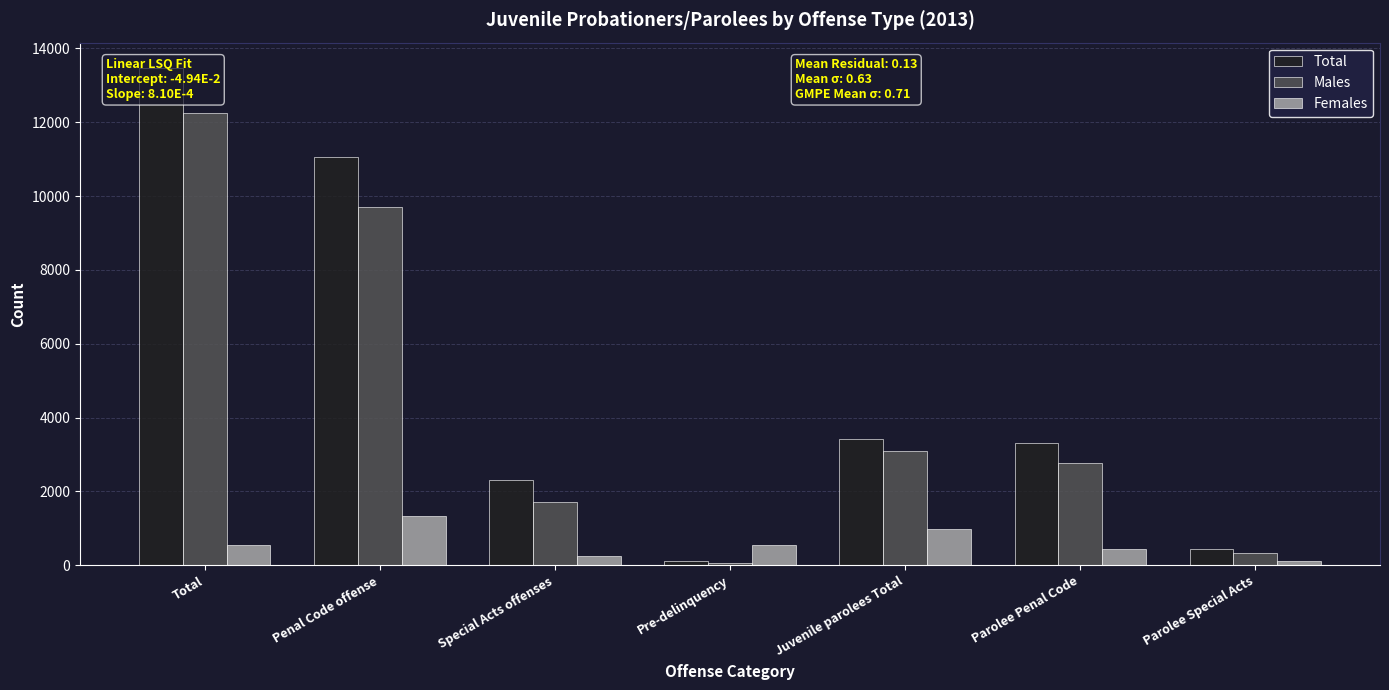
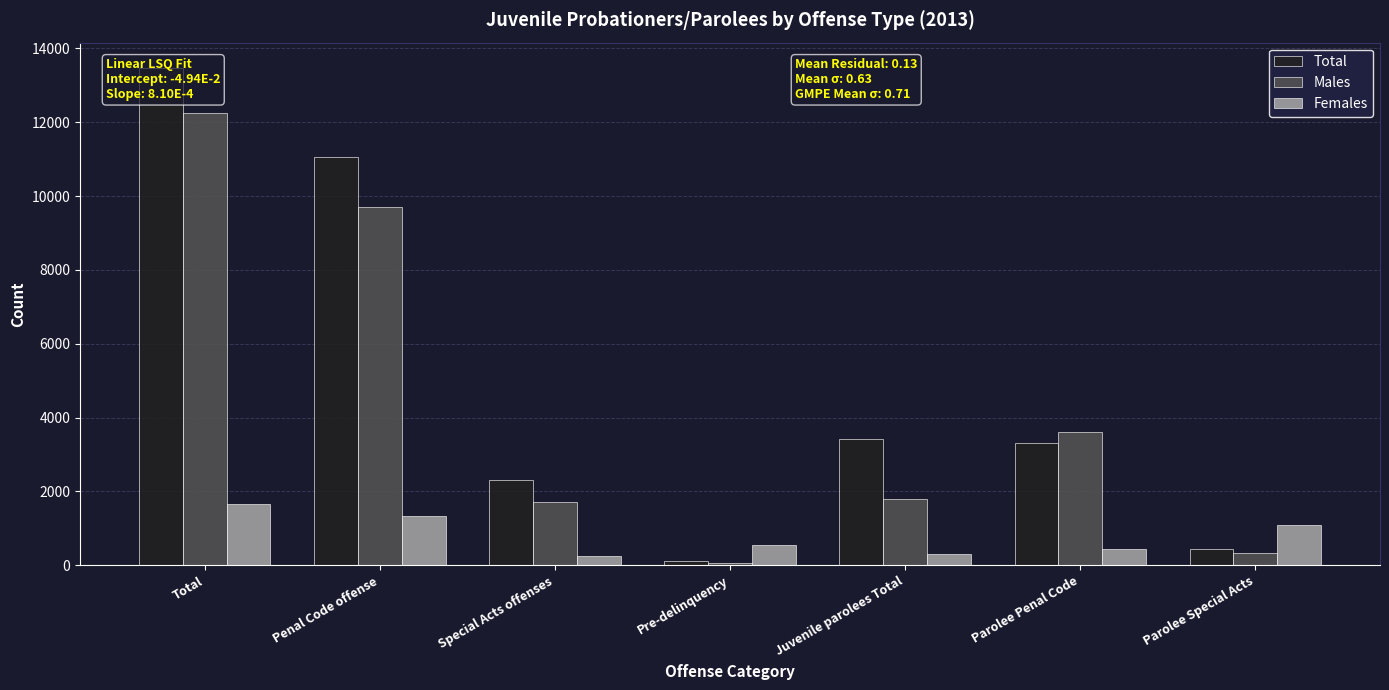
  {
    "Total": {
      "Penal Code offense": 11100,
      "Special Acts offenses": 2300,
      "Pre-delinquency": 100,
      "Juvenile parolees Total": 3400,
      "Parolee Penal Code": 3300,
      "Parolee Special Acts": 400
    },
    "Males": {
      "Total": 12300,
      "Penal Code offense": 9700,
      "Special Acts offenses": 1700,
-     "Juvenile parolees Total": 3100,
-     "Parolee Penal Code": 2800,
+     "Juvenile parolees Total": 1800,
+     "Parolee Penal Code": 3600,
      "Parolee Special Acts": 300
    },
    "Females": {
-     "Total": 600,
+     "Total": 1700,
      "Penal Code offense": 1300,
      "Special Acts offenses": 300,
      "Pre-delinquency": 600,
-     "Juvenile parolees Total": 1000,
+     "Juvenile parolees Total": 300,
      "Parolee Penal Code": 400,
-     "Parolee Special Acts": 100
+     "Parolee Special Acts": 1100
    }
  }
